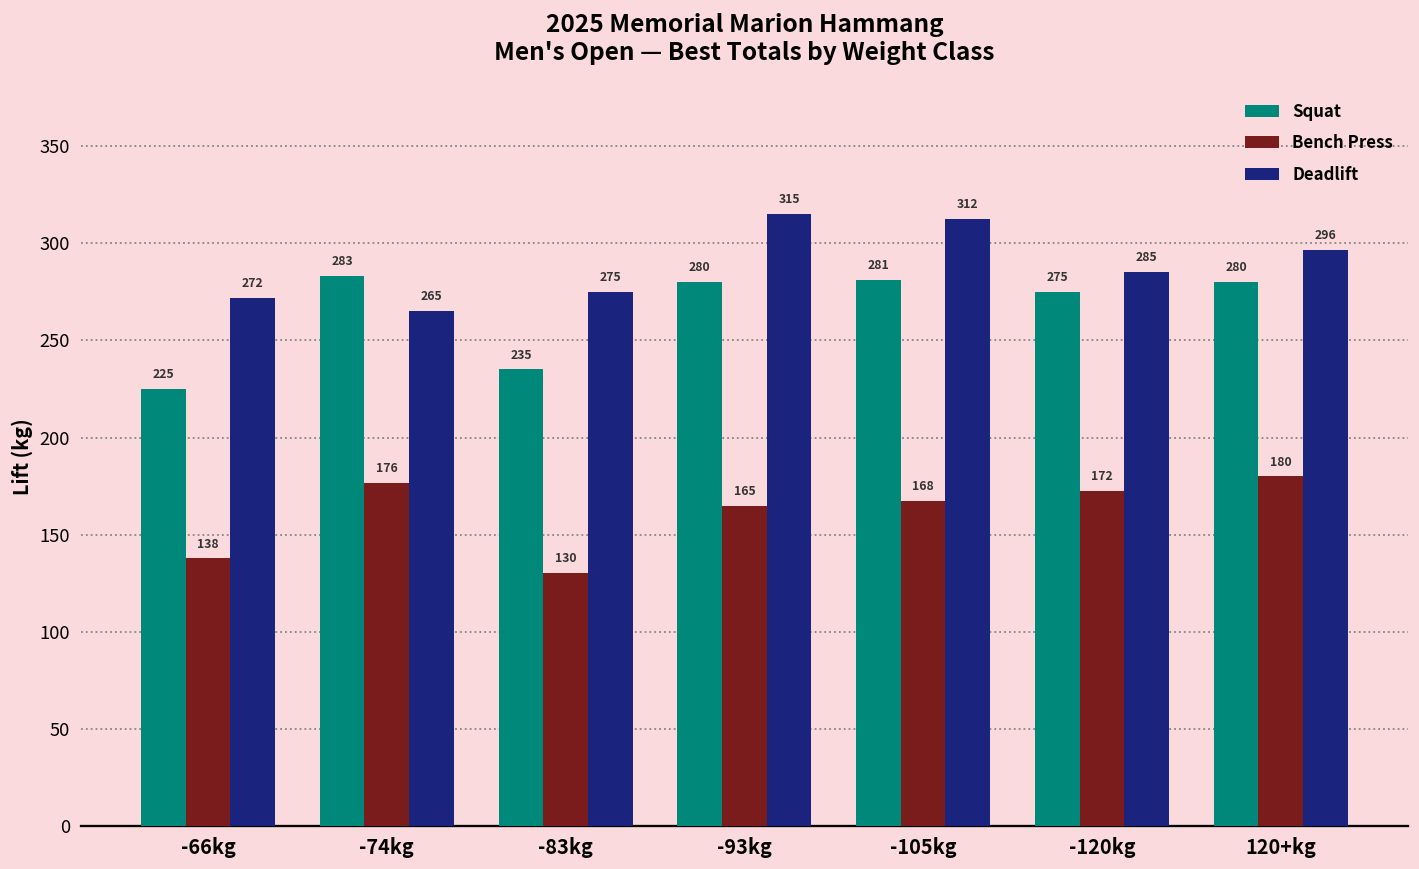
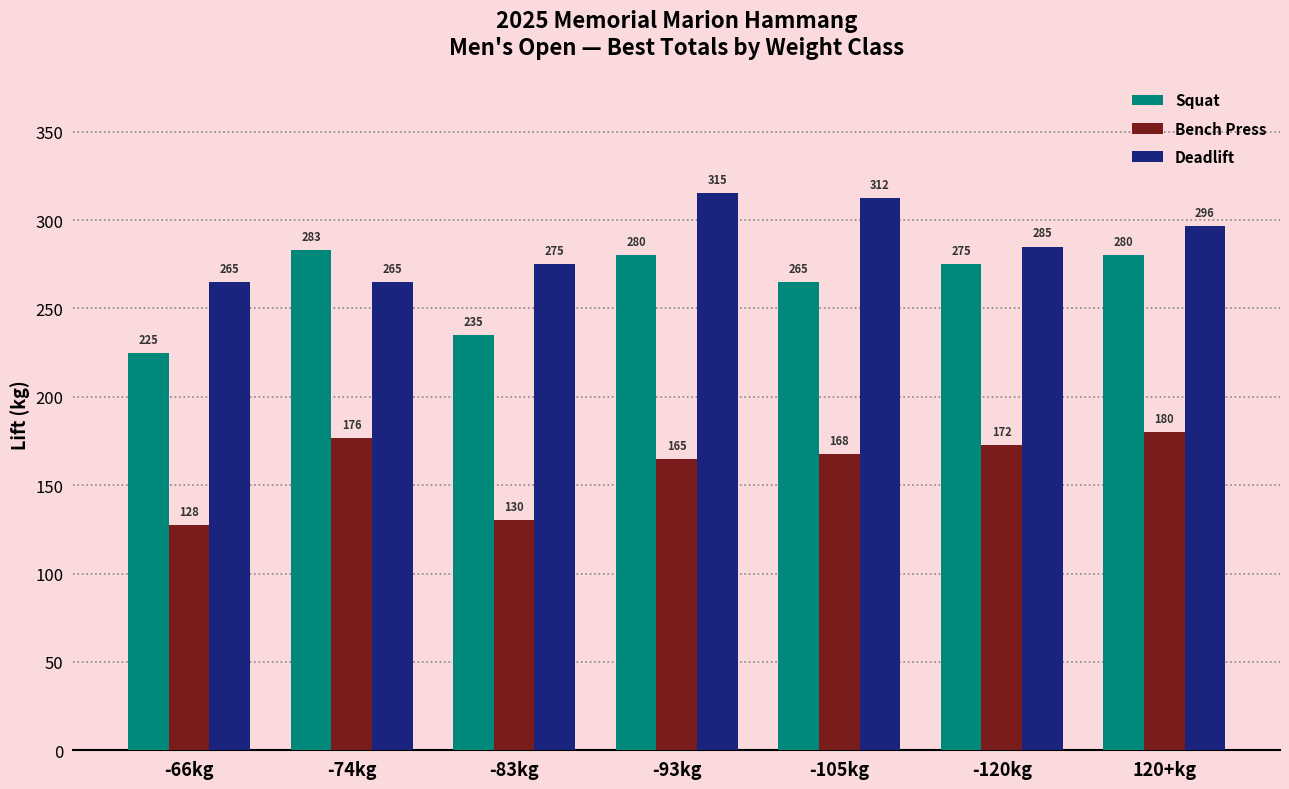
  {
    "Squat": {
      "-66kg": 225,
      "-74kg": 283,
      "-83kg": 235,
      "-93kg": 280,
-     "-105kg": 281,
+     "-105kg": 265,
      "-120kg": 275,
      "120+kg": 280
    },
    "Bench Press": {
-     "-66kg": 138,
+     "-66kg": 128,
      "-74kg": 176,
      "-83kg": 130,
      "-93kg": 165,
      "-105kg": 168,
      "-120kg": 172,
      "120+kg": 180
    },
    "Deadlift": {
-     "-66kg": 272,
+     "-66kg": 265,
      "-74kg": 265,
      "-83kg": 275,
      "-93kg": 315,
      "-105kg": 312,
      "-120kg": 285,
      "120+kg": 296
    }
  }
